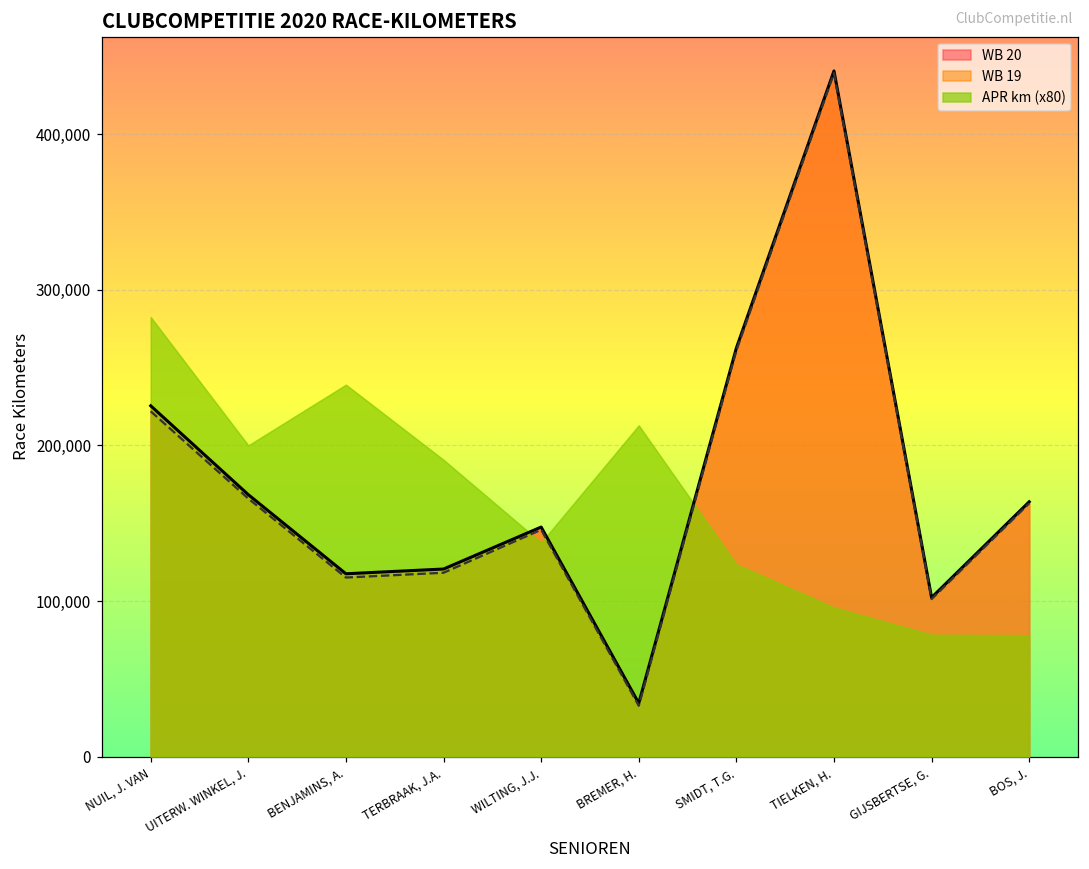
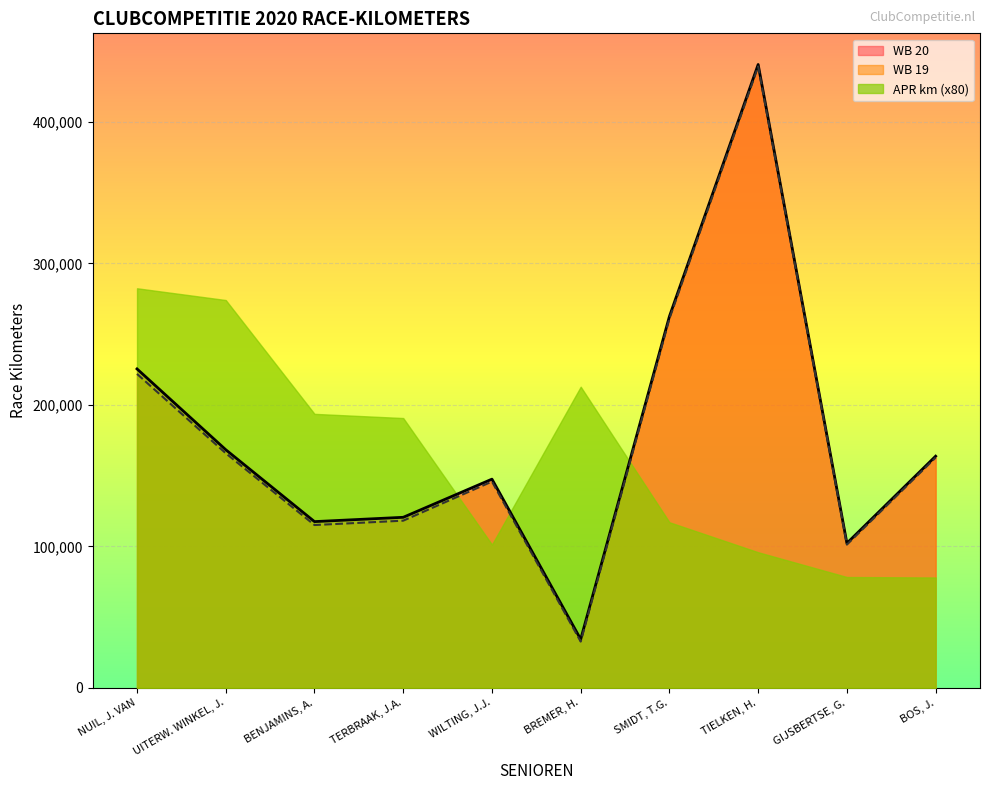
  {
    "WB 20": {
      "NUIL, J. VAN": "225,000",
      "UITERW. WINKEL, J.": "168,000",
      "BENJAMINS, A.": "117,000",
      "TERBRAAK, J.A.": "121,000"
    },
    "WB 19": {
      "NUIL, J. VAN": "222,000",
      "UITERW. WINKEL, J.": "166,000",
      "BENJAMINS, A.": "115,000",
      "TERBRAAK, J.A.": "118,000"
    },
    "APR km (x80)": {
      "NUIL, J. VAN": "282,000",
-     "UITERW. WINKEL, J.": "200,000",
-     "BENJAMINS, A.": "239,000",
+     "UITERW. WINKEL, J.": "274,000",
+     "BENJAMINS, A.": "194,000",
      "TERBRAAK, J.A.": "191,000",
-     "WILTING, J.J.": "138,000",
+     "WILTING, J.J.": "101,000",
      "BREMER, H.": "213,000",
-     "SMIDT, T.G.": "124,000",
+     "SMIDT, T.G.": "117,000",
      "TIELKEN, H.": "96,000",
      "GIJSBERTSE, G.": "78,000",
      "BOS, J.": "78,000"
    }
  }
